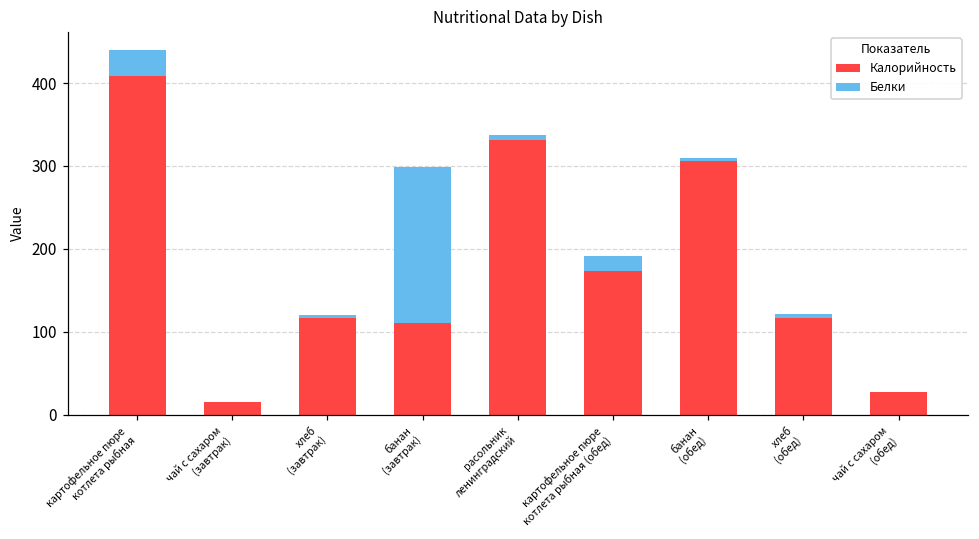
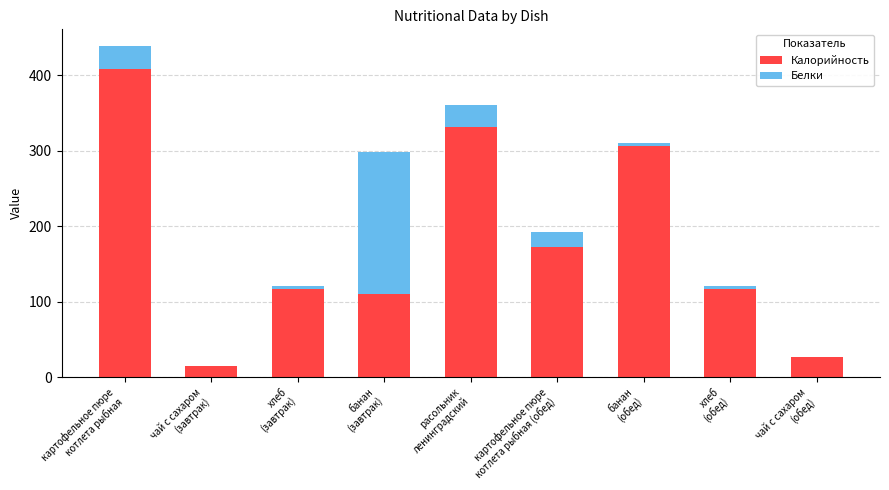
  {
    "Калорийность": {
      "картофельное пюре котлета рыбная": 410,
      "чай с сахаром (завтрак)": 10,
      "хлеб (завтрак)": 120,
      "банан (завтрак)": 110,
      "расольник ленинградский": 330,
      "картофельное пюре котлета рыбная (обед)": 170,
      "банан (обед)": 310,
      "хлеб (обед)": 120,
      "чай с сахаром (обед)": 30
    },
    "Белки": {
      "картофельное пюре котлета рыбная": 30,
      "хлеб (завтрак)": 0,
      "банан (завтрак)": 190,
-     "расольник ленинградский": 10,
+     "расольник ленинградский": 30,
      "картофельное пюре котлета рыбная (обед)": 20,
      "банан (обед)": 0,
      "хлеб (обед)": 0,
      "чай с сахаром (обед)": 0
    }
  }
